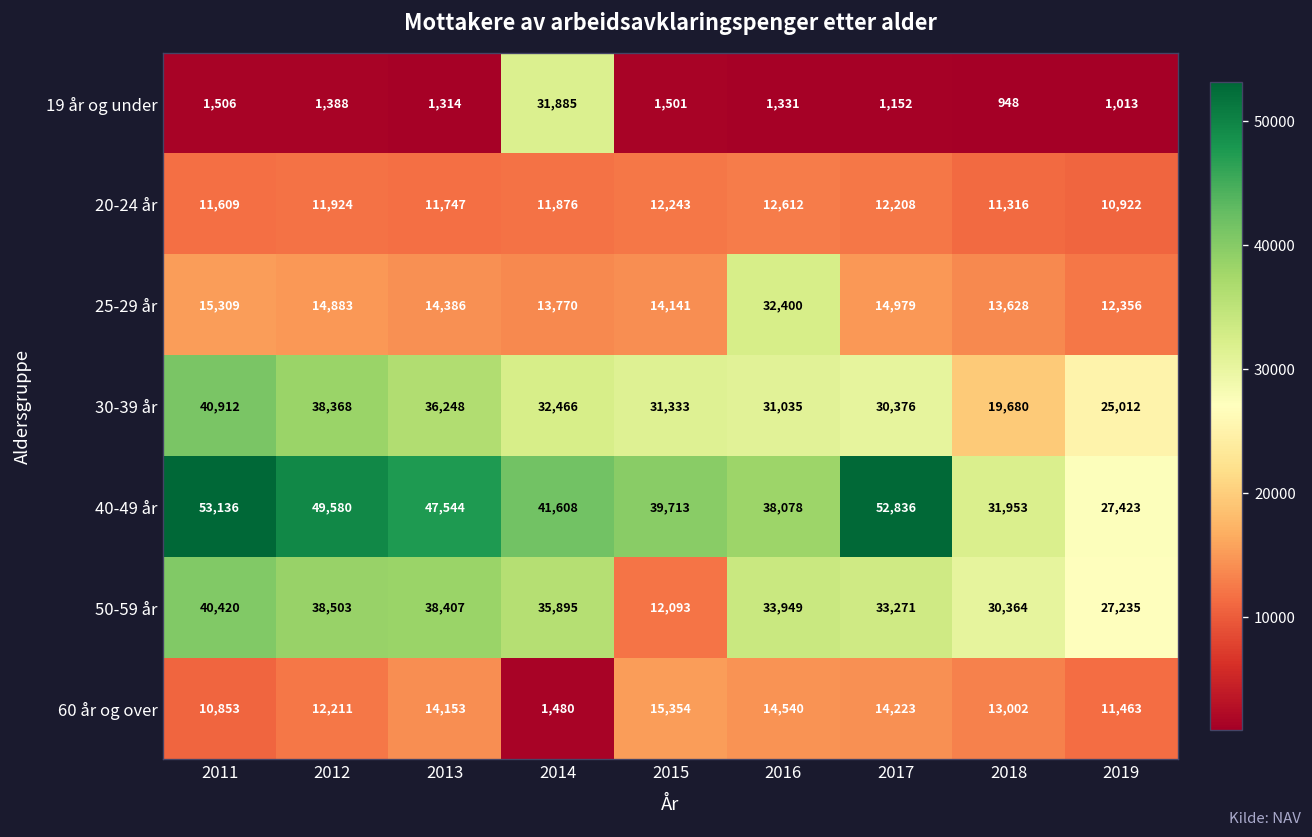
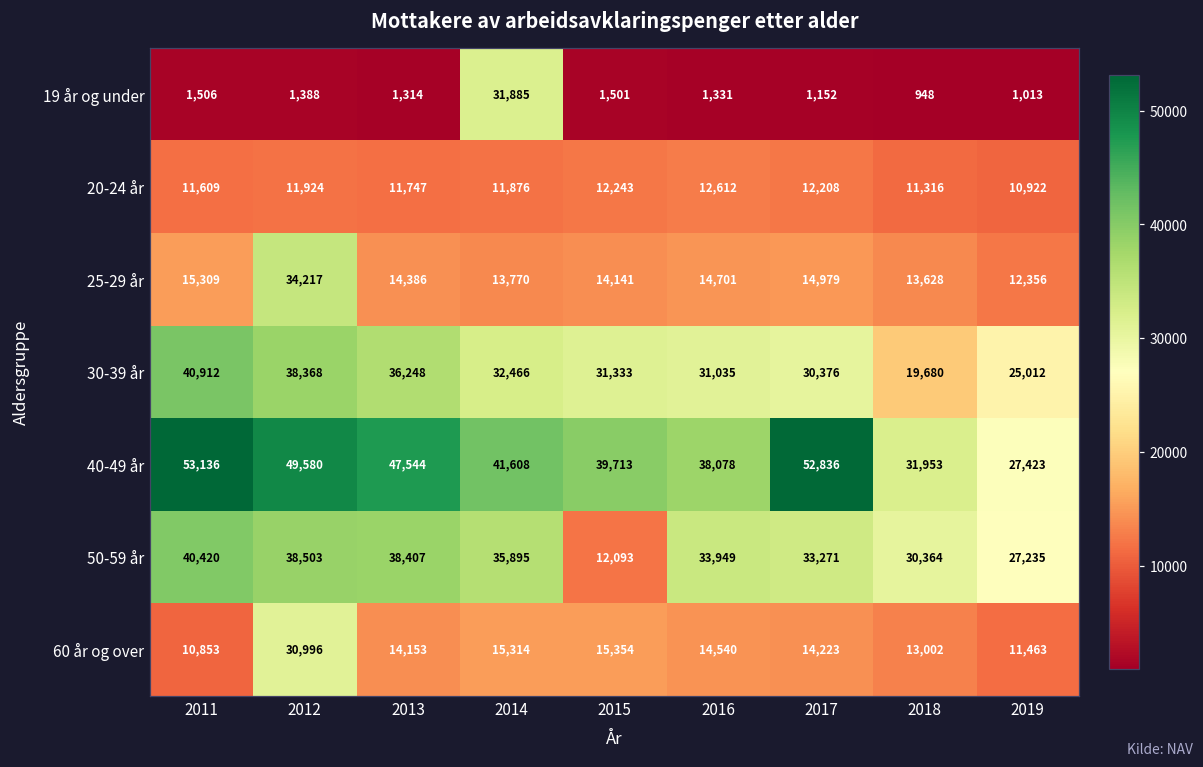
  {
    "19 år og under": {
      "2011": "1,506",
      "2012": "1,388",
      "2013": "1,314",
      "2014": "31,885",
      "2015": "1,501",
      "2016": "1,331",
      "2017": "1,152",
      "2018": "948",
      "2019": "1,013"
    },
    "20-24 år": {
      "2011": "11,609",
      "2012": "11,924",
      "2013": "11,747",
      "2014": "11,876",
      "2015": "12,243",
      "2016": "12,612",
      "2017": "12,208",
      "2018": "11,316",
      "2019": "10,922"
    },
    "25-29 år": {
      "2011": "15,309",
-     "2012": "14,883",
+     "2012": "34,217",
      "2013": "14,386",
      "2014": "13,770",
      "2015": "14,141",
-     "2016": "32,400",
+     "2016": "14,701",
      "2017": "14,979",
      "2018": "13,628",
      "2019": "12,356"
    },
    "30-39 år": {
      "2011": "40,912",
      "2012": "38,368",
      "2013": "36,248",
      "2014": "32,466",
      "2015": "31,333",
      "2016": "31,035",
      "2017": "30,376",
      "2018": "19,680",
      "2019": "25,012"
    },
    "40-49 år": {
      "2011": "53,136",
      "2012": "49,580",
      "2013": "47,544",
      "2014": "41,608",
      "2015": "39,713",
      "2016": "38,078",
      "2017": "52,836",
      "2018": "31,953",
      "2019": "27,423"
    },
    "50-59 år": {
      "2011": "40,420",
      "2012": "38,503",
      "2013": "38,407",
      "2014": "35,895",
      "2015": "12,093",
      "2016": "33,949",
      "2017": "33,271",
      "2018": "30,364",
      "2019": "27,235"
    },
    "60 år og over": {
      "2011": "10,853",
-     "2012": "12,211",
+     "2012": "30,996",
      "2013": "14,153",
-     "2014": "1,480",
+     "2014": "15,314",
      "2015": "15,354",
      "2016": "14,540",
      "2017": "14,223",
      "2018": "13,002",
      "2019": "11,463"
    }
  }
